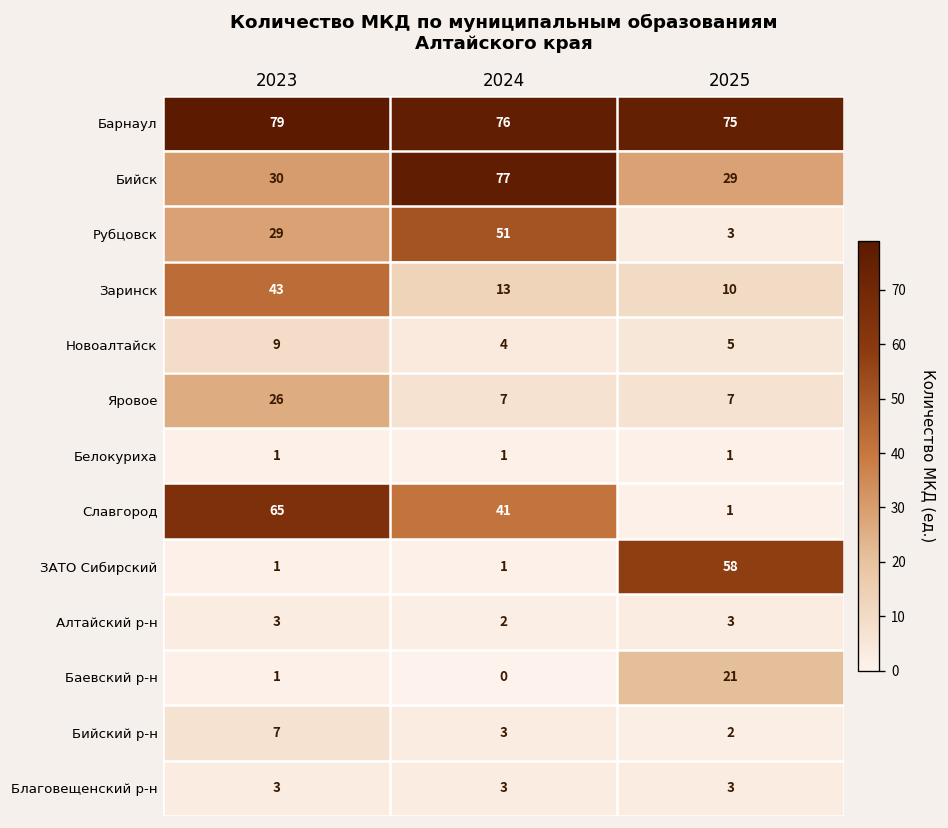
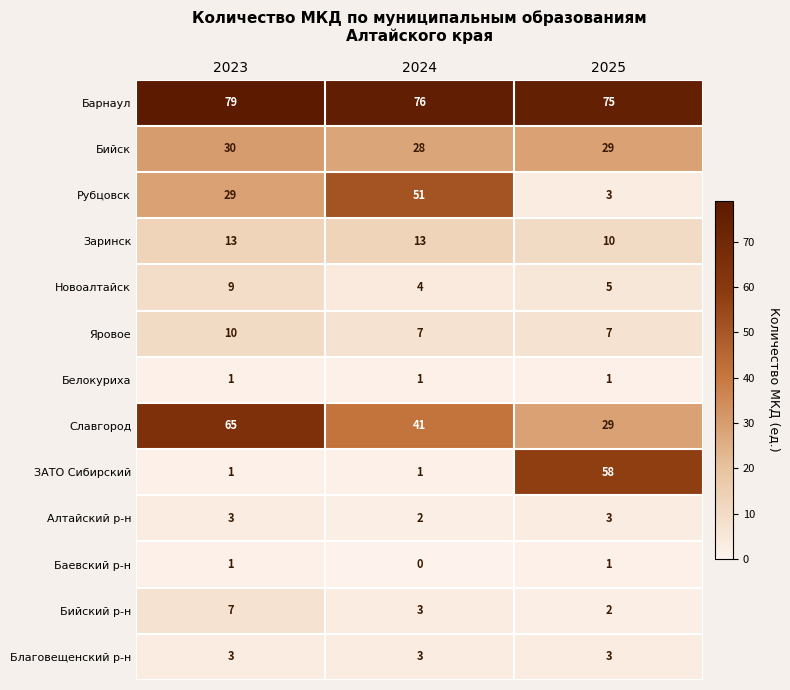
  {
    "Барнаул": {
      "2023": 79,
      "2024": 76,
      "2025": 75
    },
    "Бийск": {
      "2023": 30,
-     "2024": 77,
+     "2024": 28,
      "2025": 29
    },
    "Рубцовск": {
      "2023": 29,
      "2024": 51,
      "2025": 3
    },
    "Заринск": {
-     "2023": 43,
+     "2023": 13,
      "2024": 13,
      "2025": 10
    },
    "Новоалтайск": {
      "2023": 9,
      "2024": 4,
      "2025": 5
    },
    "Яровое": {
-     "2023": 26,
+     "2023": 10,
      "2024": 7,
      "2025": 7
    },
    "Белокуриха": {
      "2023": 1,
      "2024": 1,
      "2025": 1
    },
    "Славгород": {
      "2023": 65,
      "2024": 41,
-     "2025": 1
+     "2025": 29
    },
    "ЗАТО Сибирский": {
      "2023": 1,
      "2024": 1,
      "2025": 58
    },
    "Алтайский р-н": {
      "2023": 3,
      "2024": 2,
      "2025": 3
    },
    "Баевский р-н": {
      "2023": 1,
      "2024": 0,
-     "2025": 21
+     "2025": 1
    },
    "Бийский р-н": {
      "2023": 7,
      "2024": 3,
      "2025": 2
    },
    "Благовещенский р-н": {
      "2023": 3,
      "2024": 3,
      "2025": 3
    }
  }
